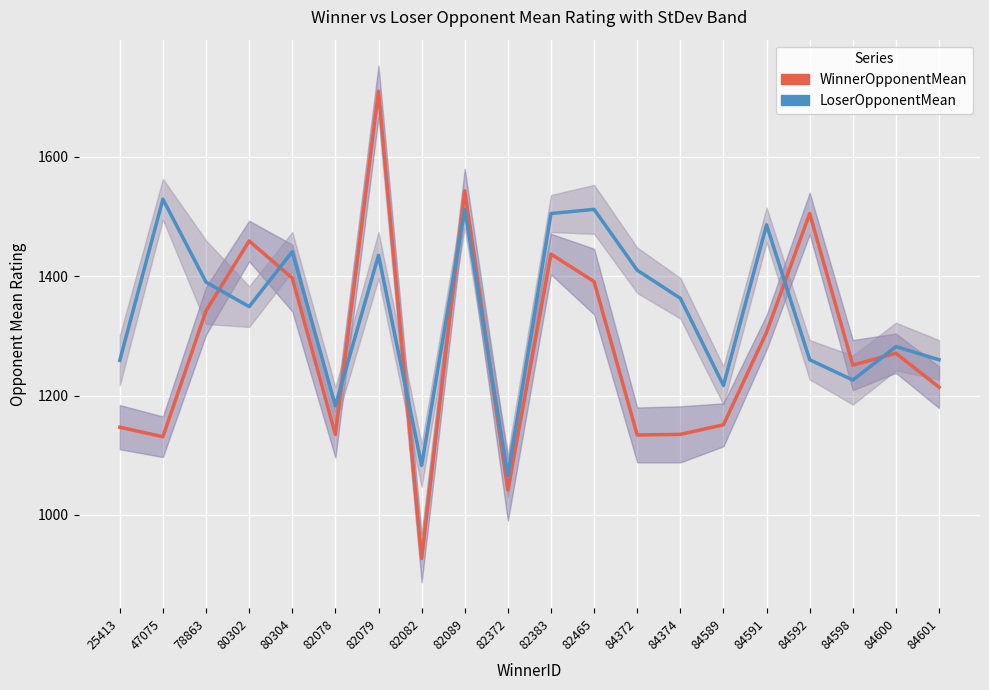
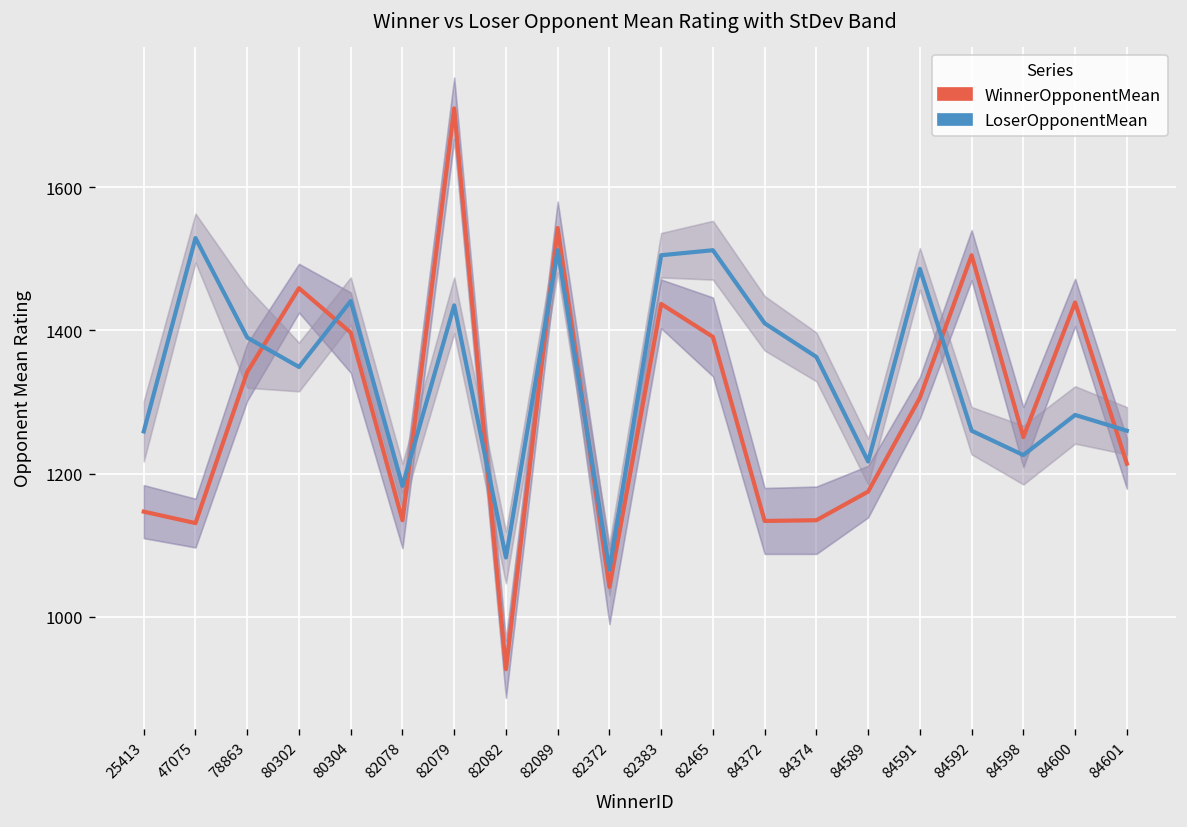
  {
    "WinnerOpponentMean": {
      "25413": 1150,
      "47075": 1130,
      "78863": 1340,
      "80302": 1460,
      "80304": 1400,
      "82078": 1140,
      "82079": 1710,
      "82082": 930,
      "82372": 1040,
      "82383": 1440,
      "82465": 1390,
      "84372": 1130,
      "84374": 1140,
-     "84589": 1150,
+     "84589": 1180,
      "84591": 1310,
      "84592": 1510,
      "84598": 1250,
-     "84600": 1270,
+     "84600": 1440,
      "84601": 1210
    },
    "LoserOpponentMean": {
      "25413": 1260,
      "47075": 1530,
      "78863": 1390,
      "80302": 1350,
      "80304": 1440,
      "82078": 1180,
      "82079": 1440,
      "82082": 1080,
      "82089": 1510,
      "82372": 1070,
      "82383": 1510,
      "82465": 1510,
      "84372": 1410,
      "84374": 1360,
      "84589": 1220,
      "84591": 1490,
      "84592": 1260,
      "84598": 1230,
      "84600": 1280,
      "84601": 1260
    }
  }
